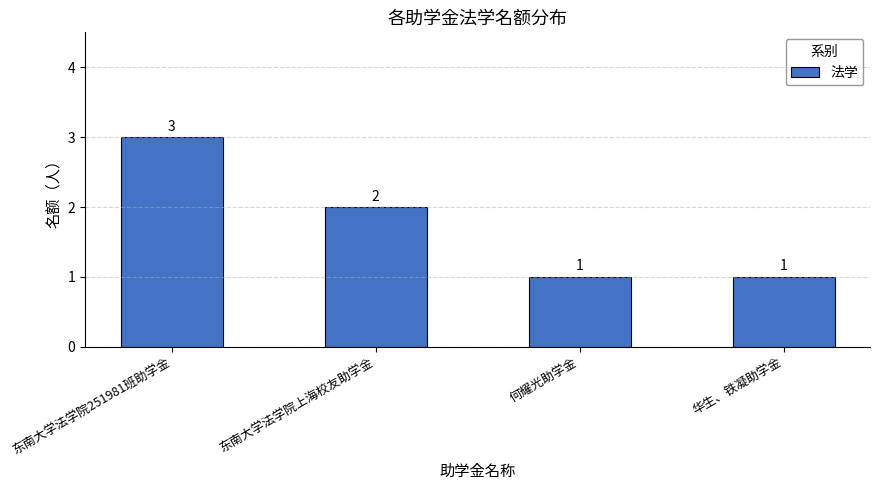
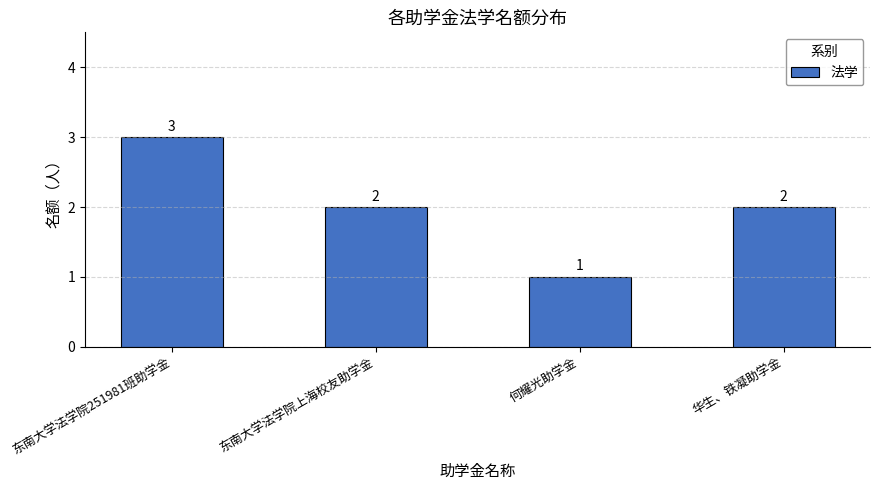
  {
    "东南大学法学院251981班助学金": 3,
    "东南大学法学院上海校友助学金": 2,
    "何耀光助学金": 1,
-   "华生、铁凝助学金": 1
+   "华生、铁凝助学金": 2
  }
